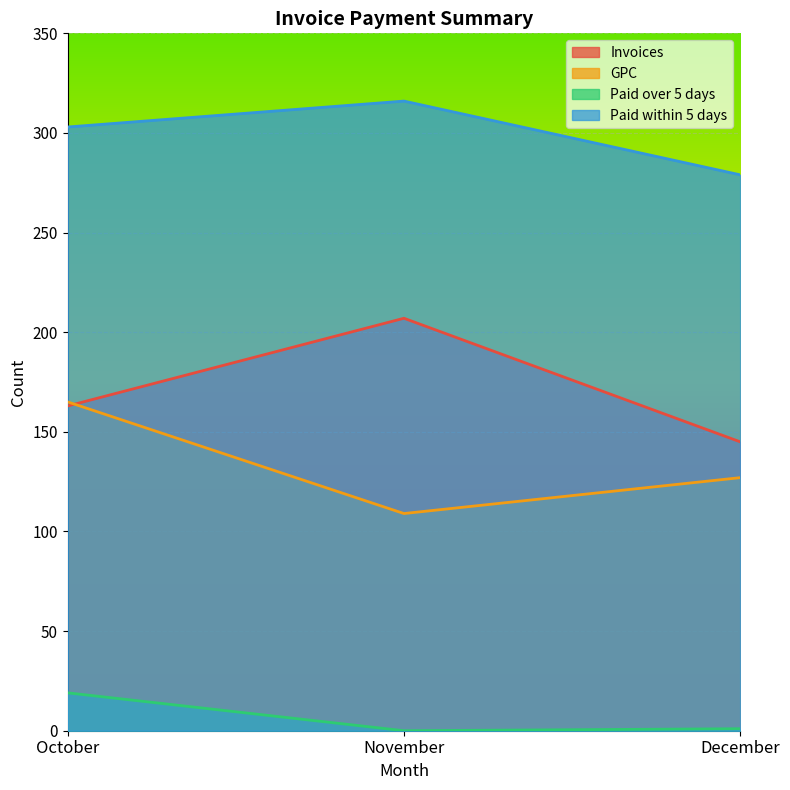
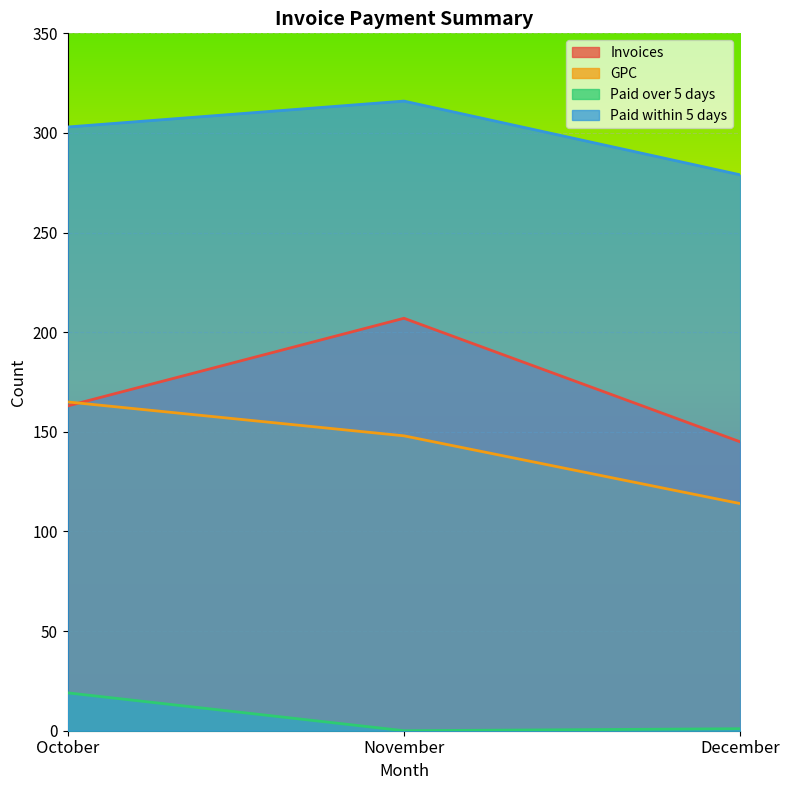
  {
    "Invoices": {
      "October": 163,
      "November": 207,
      "December": 145
    },
    "GPC": {
      "October": 165,
-     "November": 109,
-     "December": 127
+     "November": 148,
+     "December": 114
    },
    "Paid over 5 days": {
      "October": 19,
      "November": 0,
      "December": 1
    },
    "Paid within 5 days": {
      "October": 303,
      "November": 316,
      "December": 279
    }
  }
